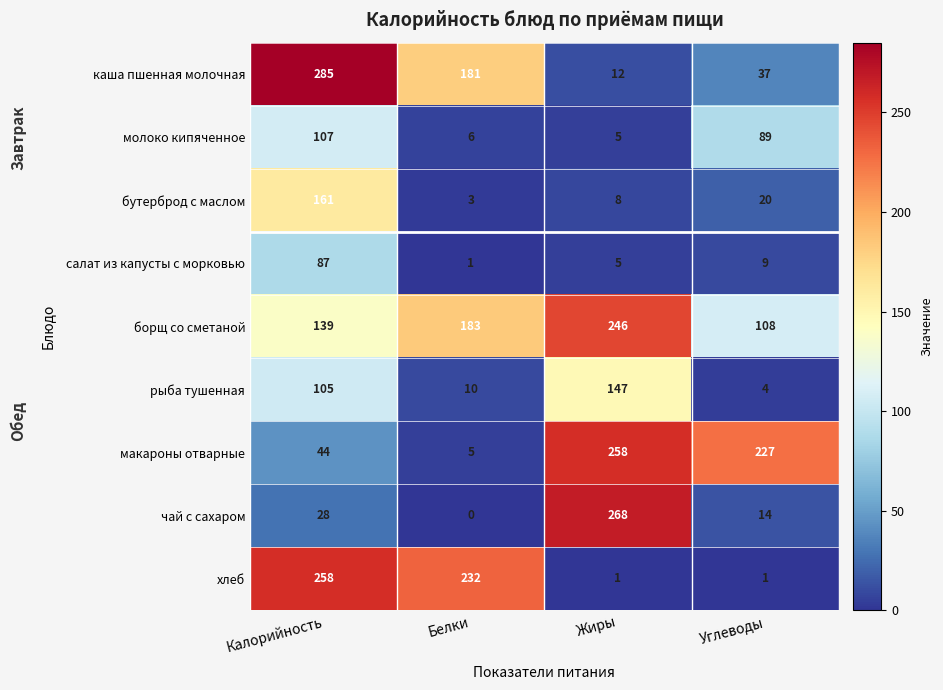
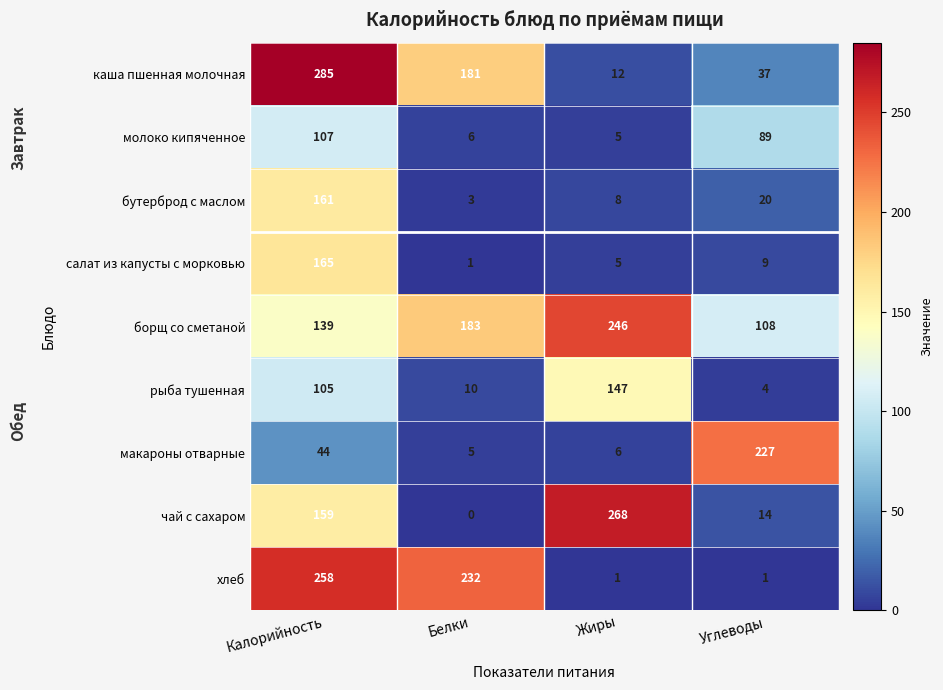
  {
    "каша пшенная молочная": {
      "Калорийность": 285,
      "Белки": 181,
      "Жиры": 12,
      "Углеводы": 37
    },
    "молоко кипяченное": {
      "Калорийность": 107,
      "Белки": 6,
      "Жиры": 5,
      "Углеводы": 89
    },
    "бутерброд с маслом": {
      "Калорийность": 161,
      "Белки": 3,
      "Жиры": 8,
      "Углеводы": 20
    },
    "салат из капусты с морковью": {
-     "Калорийность": 87,
+     "Калорийность": 165,
      "Белки": 1,
      "Жиры": 5,
      "Углеводы": 9
    },
    "борщ со сметаной": {
      "Калорийность": 139,
      "Белки": 183,
      "Жиры": 246,
      "Углеводы": 108
    },
    "рыба тушенная": {
      "Калорийность": 105,
      "Белки": 10,
      "Жиры": 147,
      "Углеводы": 4
    },
    "макароны отварные": {
      "Калорийность": 44,
      "Белки": 5,
-     "Жиры": 258,
+     "Жиры": 6,
      "Углеводы": 227
    },
    "чай с сахаром": {
-     "Калорийность": 28,
+     "Калорийность": 159,
      "Белки": 0,
      "Жиры": 268,
      "Углеводы": 14
    },
    "хлеб": {
      "Калорийность": 258,
      "Белки": 232,
      "Жиры": 1,
      "Углеводы": 1
    }
  }
